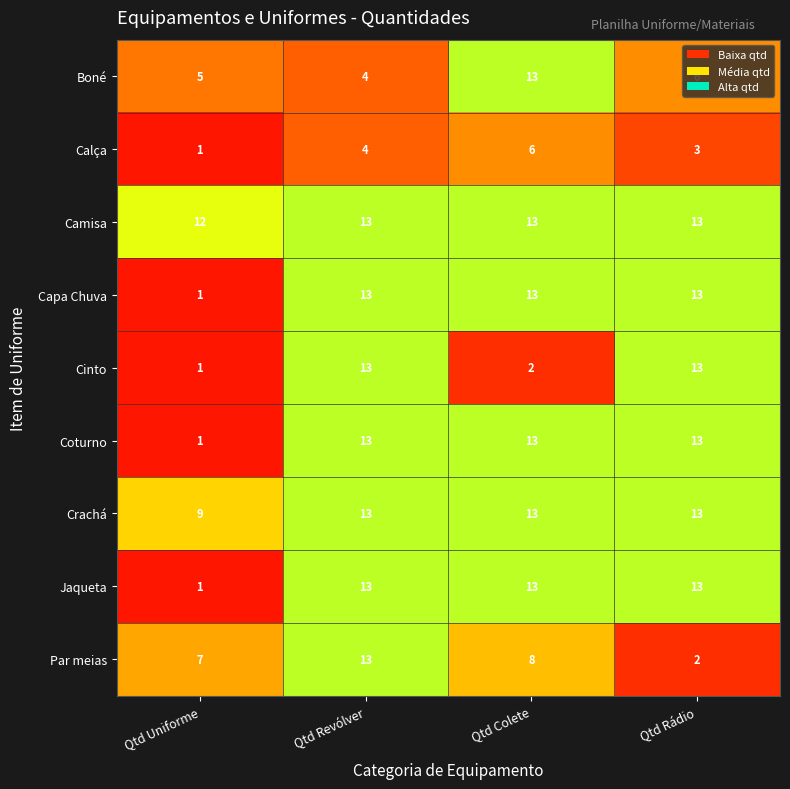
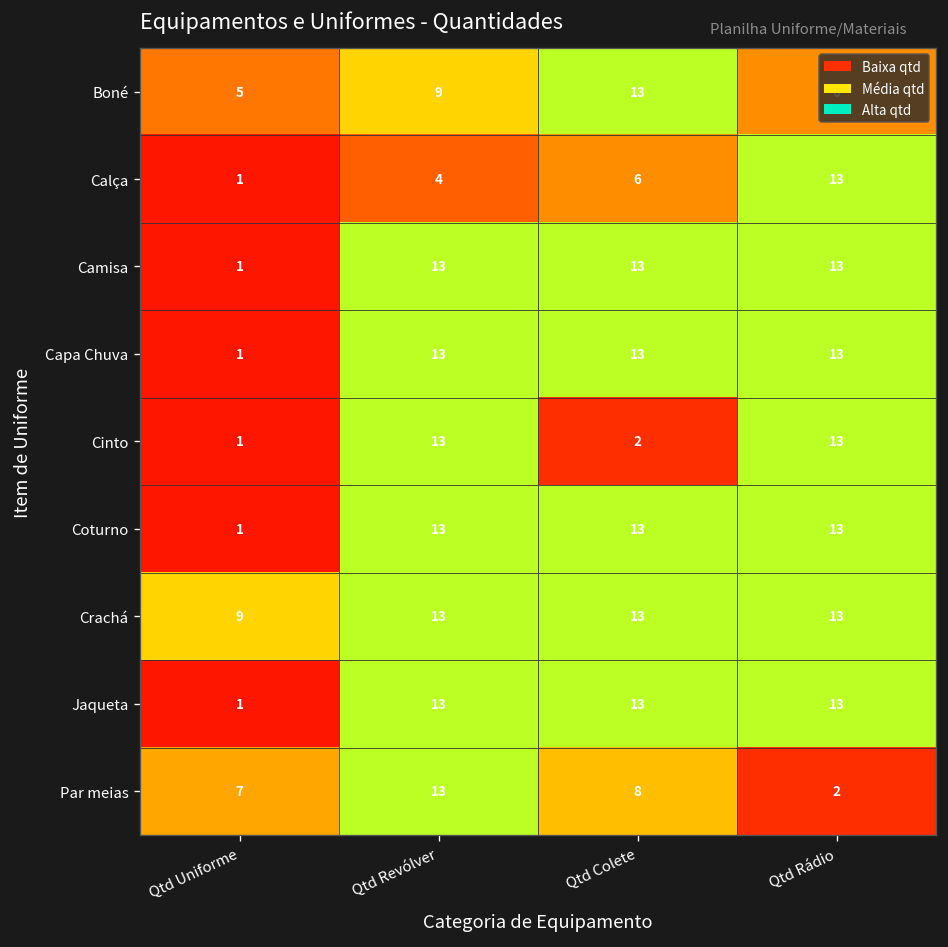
  {
    "Boné": {
      "Qtd Uniforme": 5,
-     "Qtd Revólver": 4,
+     "Qtd Revólver": 9,
      "Qtd Colete": 13
    },
    "Calça": {
      "Qtd Uniforme": 1,
      "Qtd Revólver": 4,
      "Qtd Colete": 6,
-     "Qtd Rádio": 3
+     "Qtd Rádio": 13
    },
    "Camisa": {
-     "Qtd Uniforme": 12,
+     "Qtd Uniforme": 1,
      "Qtd Revólver": 13,
      "Qtd Colete": 13,
      "Qtd Rádio": 13
    },
    "Capa Chuva": {
      "Qtd Uniforme": 1,
      "Qtd Revólver": 13,
      "Qtd Colete": 13,
      "Qtd Rádio": 13
    },
    "Cinto": {
      "Qtd Uniforme": 1,
      "Qtd Revólver": 13,
      "Qtd Colete": 2,
      "Qtd Rádio": 13
    },
    "Coturno": {
      "Qtd Uniforme": 1,
      "Qtd Revólver": 13,
      "Qtd Colete": 13,
      "Qtd Rádio": 13
    },
    "Crachá": {
      "Qtd Uniforme": 9,
      "Qtd Revólver": 13,
      "Qtd Colete": 13,
      "Qtd Rádio": 13
    },
    "Jaqueta": {
      "Qtd Uniforme": 1,
      "Qtd Revólver": 13,
      "Qtd Colete": 13,
      "Qtd Rádio": 13
    },
    "Par meias": {
      "Qtd Uniforme": 7,
      "Qtd Revólver": 13,
      "Qtd Colete": 8,
      "Qtd Rádio": 2
    }
  }
